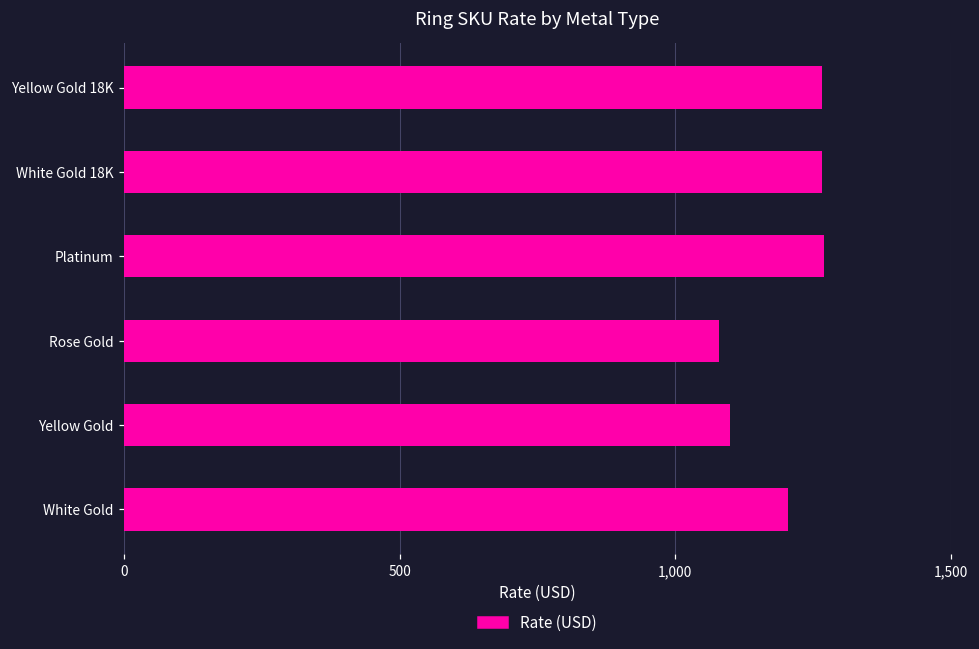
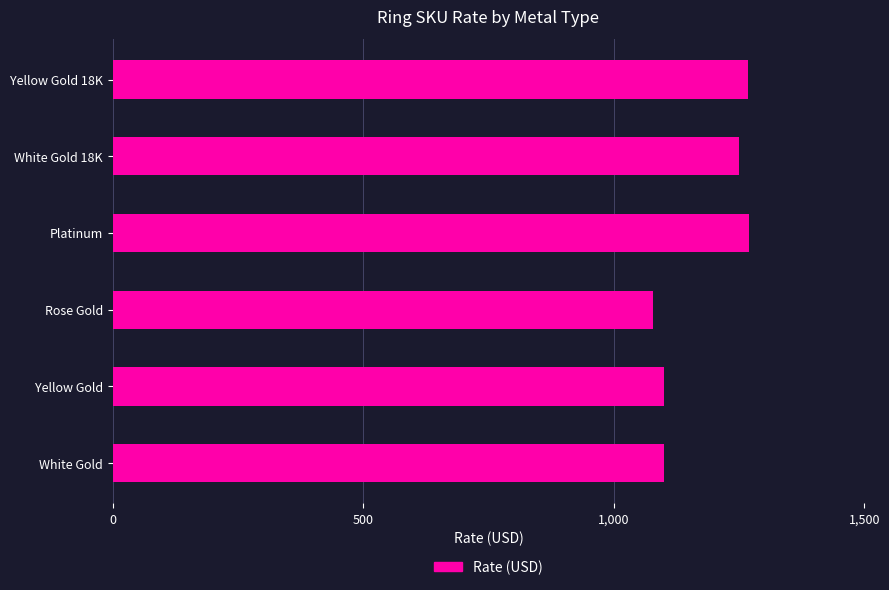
  {
    "Yellow Gold 18K": "1,270",
-   "White Gold 18K": "1,270",
+   "White Gold 18K": "1,250",
    "Platinum": "1,270",
    "Rose Gold": "1,080",
    "Yellow Gold": "1,100",
-   "White Gold": "1,200"
+   "White Gold": "1,100"
  }
